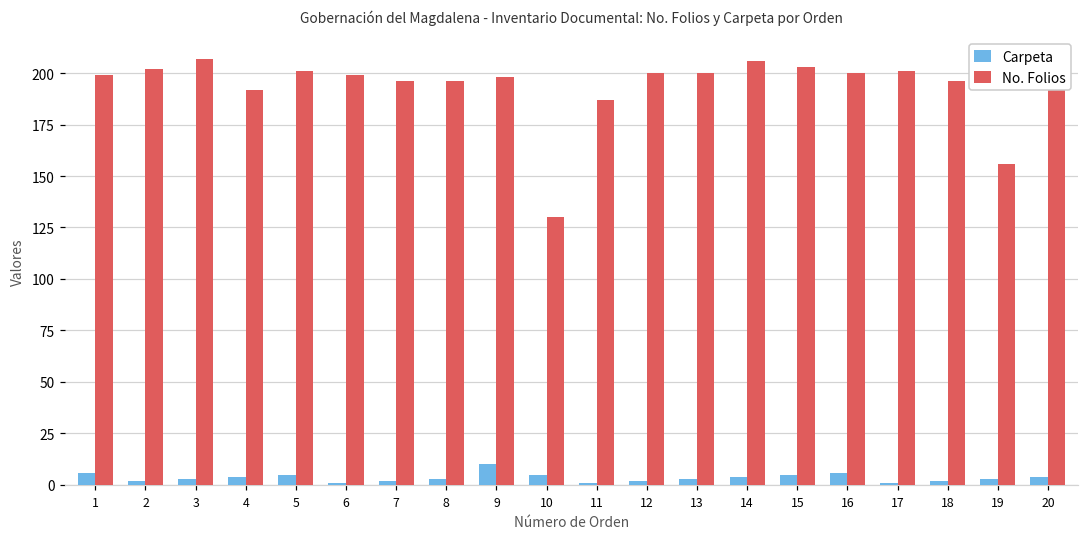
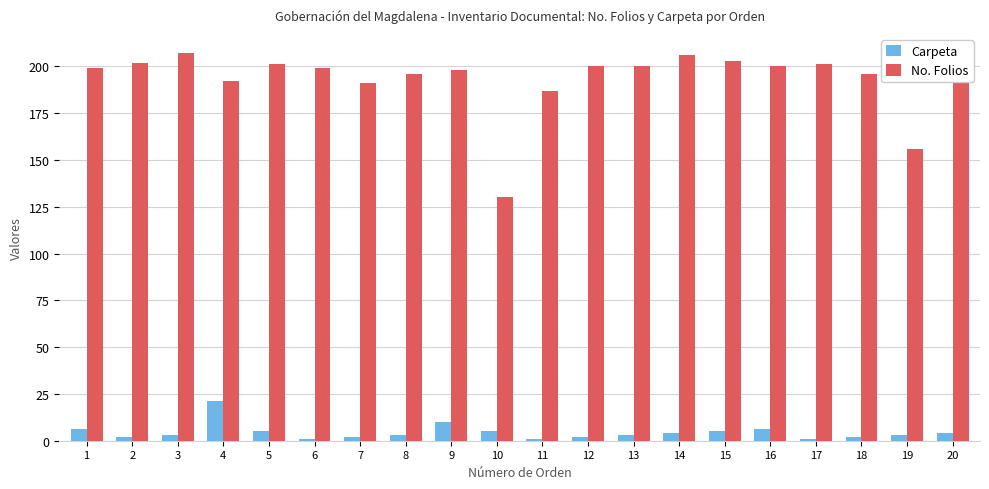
  {
    "Carpeta": {
      "1": 6,
      "2": 2,
      "3": 3,
-     "4": 4,
+     "4": 21,
      "5": 5,
      "7": 2,
      "8": 3,
      "9": 10,
      "10": 5,
      "12": 2,
      "13": 3,
      "14": 4,
      "15": 5,
      "16": 6,
      "18": 2,
      "19": 3,
      "20": 4
    },
    "No. Folios": {
      "1": 199,
      "2": 202,
      "3": 207,
      "4": 192,
      "5": 201,
      "6": 199,
-     "7": 196,
+     "7": 191,
      "8": 196,
      "9": 198,
      "10": 130,
      "11": 187,
      "12": 200,
      "13": 200,
      "14": 206,
      "15": 203,
      "16": 200,
      "17": 201,
      "18": 196,
      "19": 156
    }
  }
